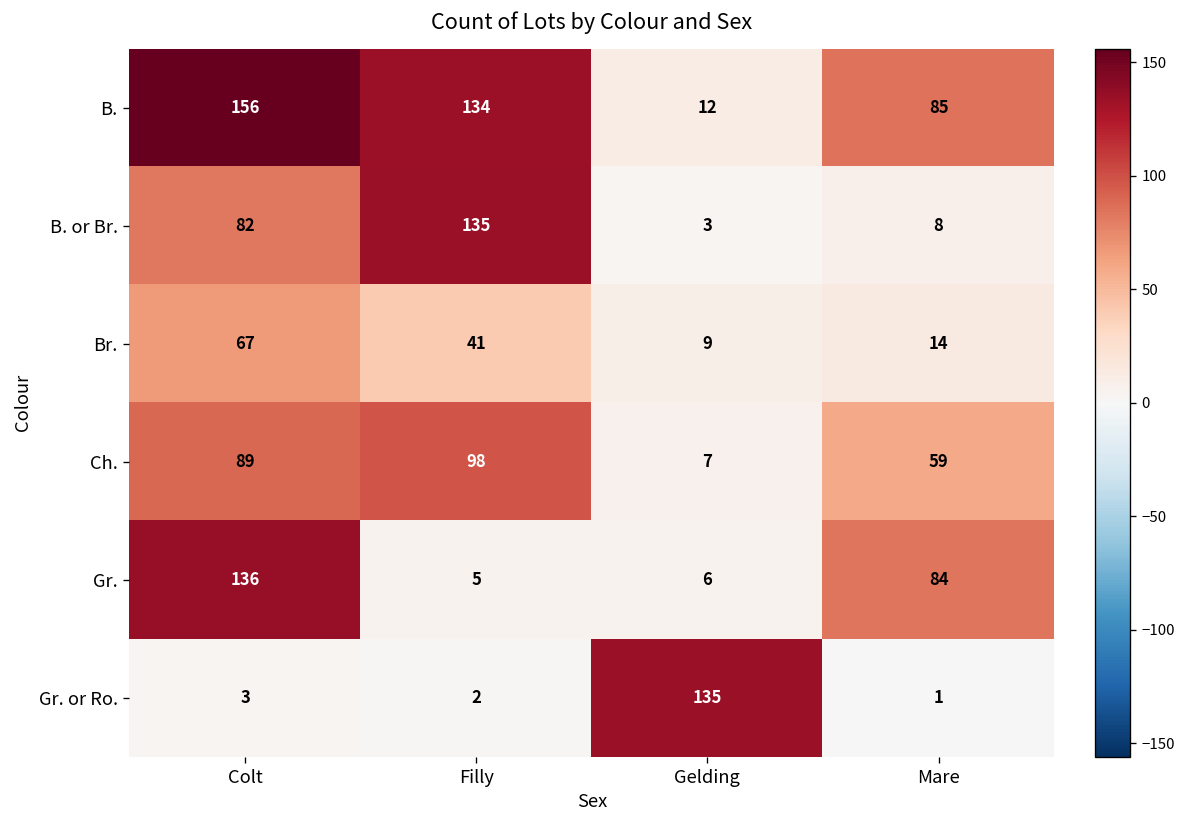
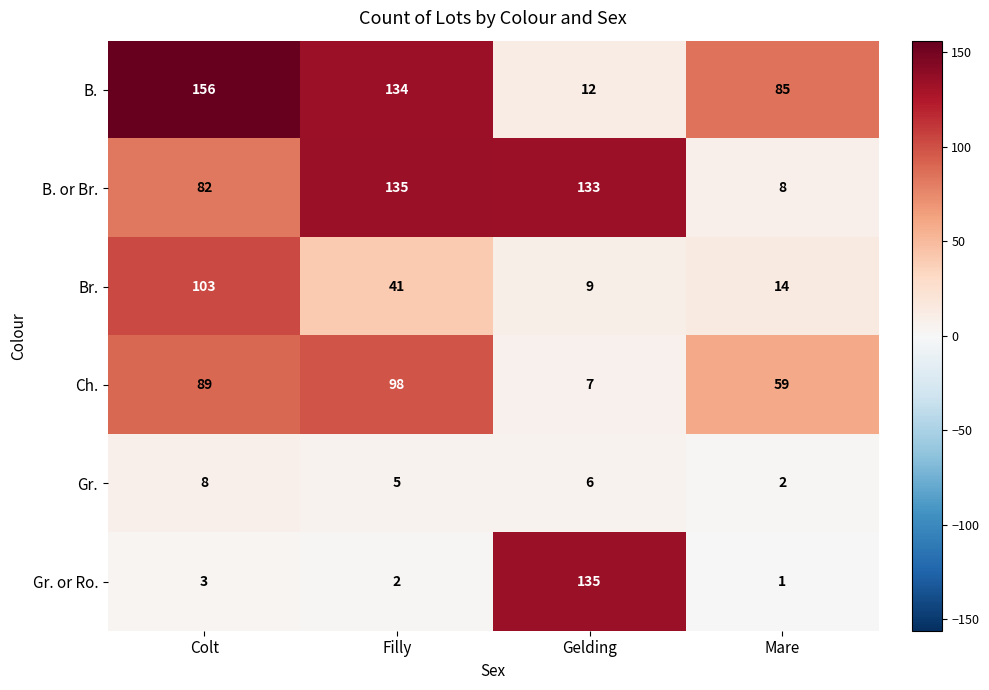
  {
    "B.": {
      "Colt": 156,
      "Filly": 134,
      "Gelding": 12,
      "Mare": 85
    },
    "B. or Br.": {
      "Colt": 82,
      "Filly": 135,
-     "Gelding": 3,
+     "Gelding": 133,
      "Mare": 8
    },
    "Br.": {
-     "Colt": 67,
+     "Colt": 103,
      "Filly": 41,
      "Gelding": 9,
      "Mare": 14
    },
    "Ch.": {
      "Colt": 89,
      "Filly": 98,
      "Gelding": 7,
      "Mare": 59
    },
    "Gr.": {
-     "Colt": 136,
+     "Colt": 8,
      "Filly": 5,
      "Gelding": 6,
-     "Mare": 84
+     "Mare": 2
    },
    "Gr. or Ro.": {
      "Colt": 3,
      "Filly": 2,
      "Gelding": 135,
      "Mare": 1
    }
  }
